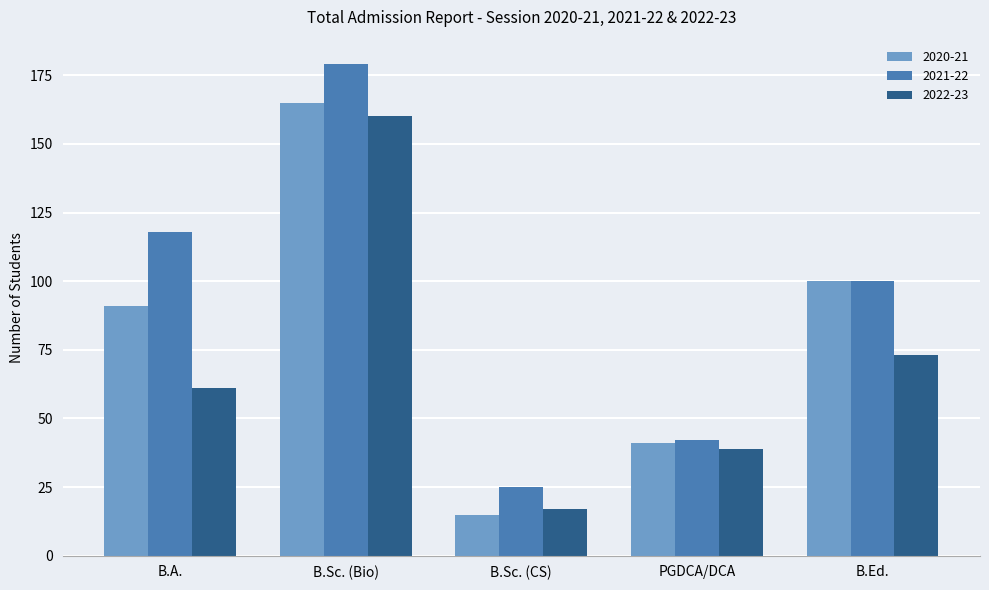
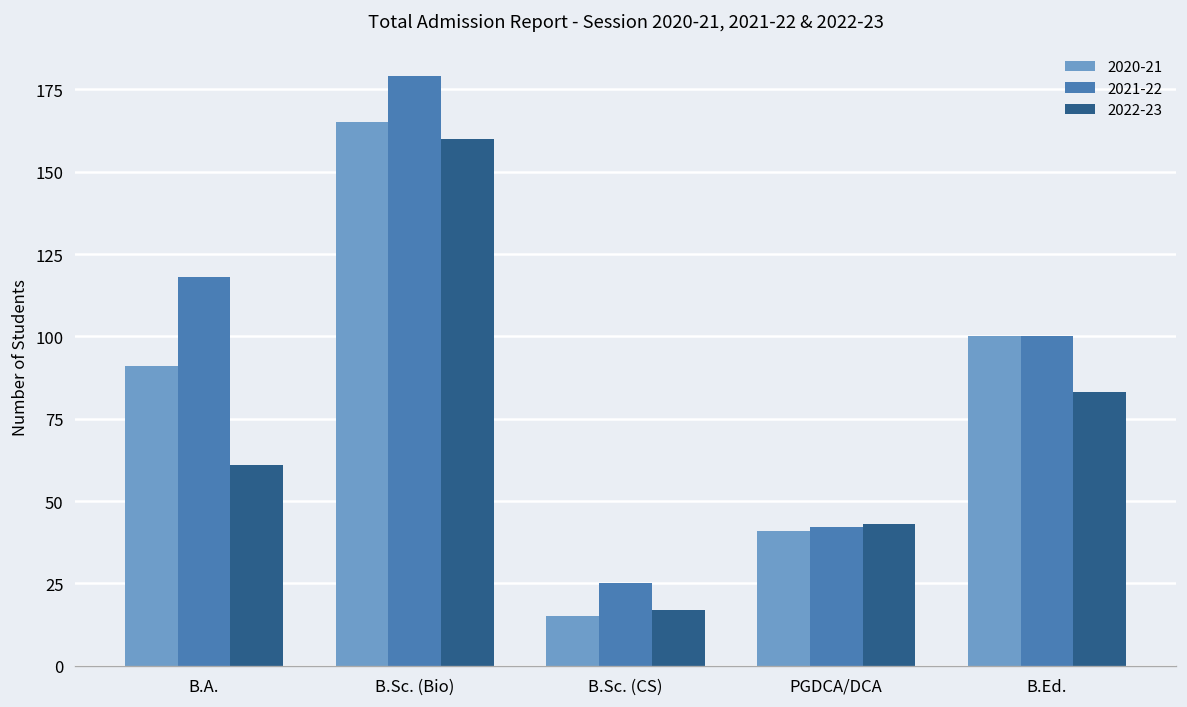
  {
    "2022-23": {
      "B.A.": 61,
      "B.Sc. (Bio)": 160,
      "B.Sc. (CS)": 17,
-     "PGDCA/DCA": 39,
-     "B.Ed.": 73
+     "PGDCA/DCA": 43,
+     "B.Ed.": 83
    }
  }
